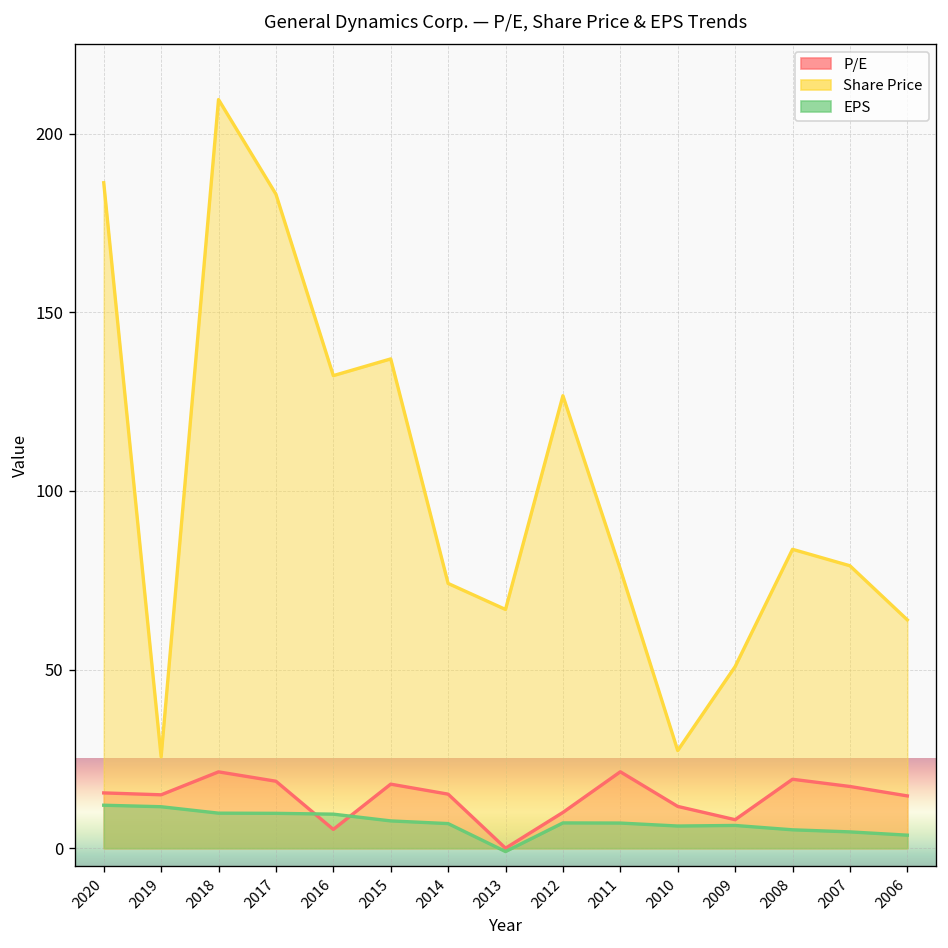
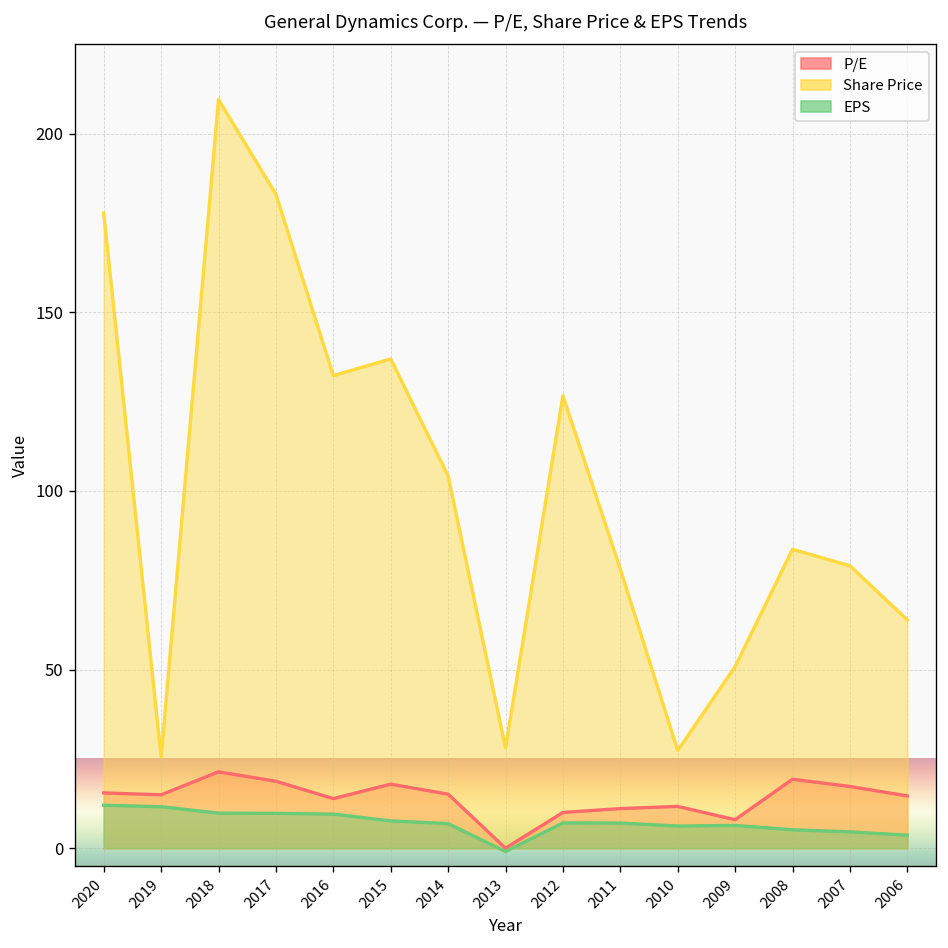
  {
    "P/E": {
      "2020": 15,
      "2019": 15,
      "2018": 21,
      "2017": 19,
-     "2016": 5,
+     "2016": 14,
      "2015": 18,
      "2014": 15,
      "2012": 10,
-     "2011": 21,
+     "2011": 11,
      "2010": 12,
      "2009": 8,
      "2008": 19,
      "2007": 17,
      "2006": 15
    },
    "Share Price": {
-     "2020": 186,
+     "2020": 178,
      "2019": 26,
      "2018": 210,
      "2017": 183,
      "2016": 132,
      "2015": 137,
-     "2014": 74,
-     "2013": 67,
+     "2014": 104,
+     "2013": 28,
      "2012": 127,
      "2011": 78,
      "2010": 27,
      "2009": 51,
      "2008": 84,
      "2007": 79,
      "2006": 64
    }
  }
